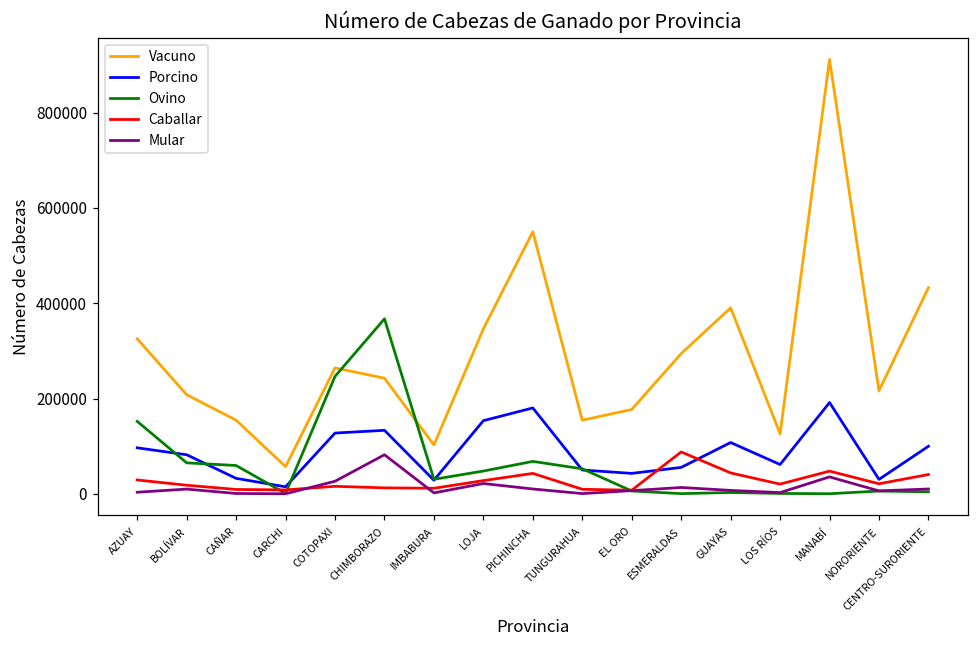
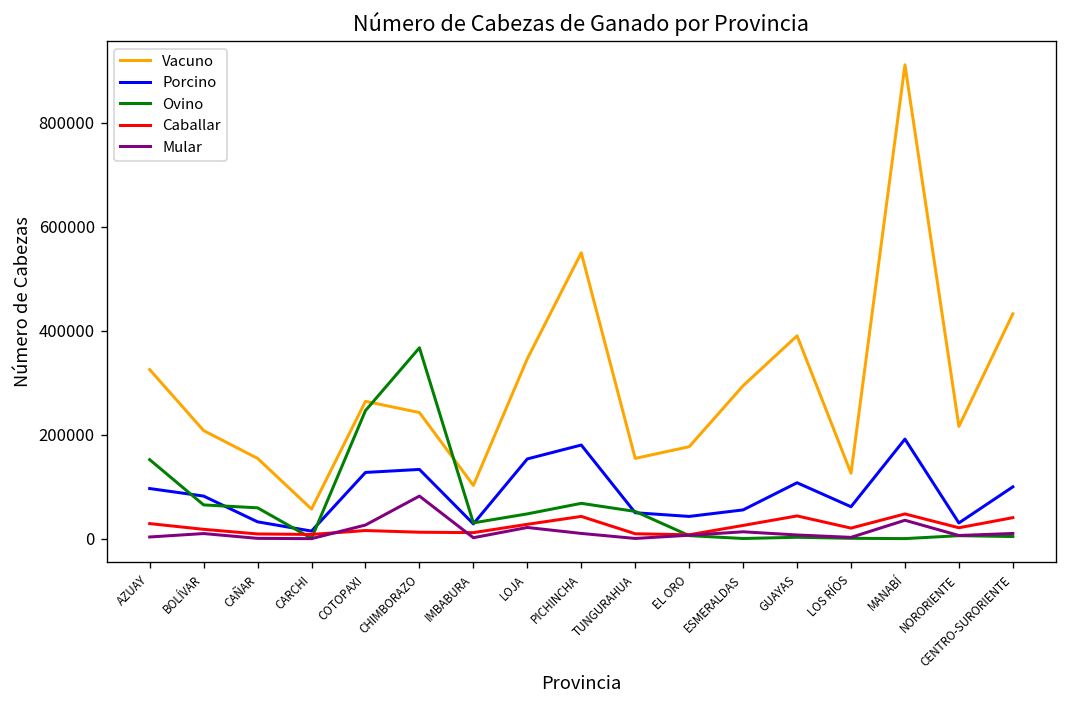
  {
    "Vacuno": {
      "AZUAY": 330000,
      "BOLÍVAR": 210000,
      "CAÑAR": 150000,
      "CARCHI": 60000,
      "COTOPAXI": 260000,
      "CHIMBORAZO": 240000,
      "IMBABURA": 100000,
      "LOJA": 350000,
      "PICHINCHA": 550000,
      "TUNGURAHUA": 150000,
      "EL ORO": 180000,
      "ESMERALDAS": 290000,
      "GUAYAS": 390000,
      "LOS RÍOS": 130000,
      "MANABÍ": 910000,
      "NORORIENTE": 220000,
      "CENTRO-SURORIENTE": 430000
    },
    "Porcino": {
      "AZUAY": 100000,
      "BOLÍVAR": 80000,
      "CAÑAR": 30000,
      "CARCHI": 10000,
      "COTOPAXI": 130000,
      "CHIMBORAZO": 130000,
      "LOJA": 150000,
      "PICHINCHA": 180000,
      "EL ORO": 40000,
      "ESMERALDAS": 60000,
      "GUAYAS": 110000,
      "LOS RÍOS": 60000,
      "MANABÍ": 190000,
      "NORORIENTE": 30000,
      "CENTRO-SURORIENTE": 100000
    },
    "Ovino": {
      "AZUAY": 150000,
      "BOLÍVAR": 70000,
      "CAÑAR": 60000,
      "COTOPAXI": 250000,
      "CHIMBORAZO": 370000,
      "LOJA": 50000,
      "PICHINCHA": 70000,
      "ESMERALDAS": 0,
      "MANABÍ": 0,
      "CENTRO-SURORIENTE": 0
    },
    "Caballar": {
      "AZUAY": 30000,
      "BOLÍVAR": 20000,
      "CAÑAR": 10000,
      "CARCHI": 10000,
      "COTOPAXI": 20000,
      "CHIMBORAZO": 10000,
      "IMBABURA": 10000,
      "LOJA": 30000,
      "PICHINCHA": 40000,
      "TUNGURAHUA": 10000,
-     "ESMERALDAS": 90000,
+     "ESMERALDAS": 30000,
      "GUAYAS": 40000,
      "LOS RÍOS": 20000,
      "MANABÍ": 50000,
      "NORORIENTE": 20000,
      "CENTRO-SURORIENTE": 40000
    },
    "Mular": {
      "AZUAY": 0,
      "BOLÍVAR": 10000,
      "CAÑAR": 0,
      "COTOPAXI": 30000,
      "CHIMBORAZO": 80000,
      "IMBABURA": 0,
      "LOJA": 20000,
      "PICHINCHA": 10000,
      "TUNGURAHUA": 0,
      "ESMERALDAS": 10000,
      "MANABÍ": 40000,
      "CENTRO-SURORIENTE": 10000
    }
  }
